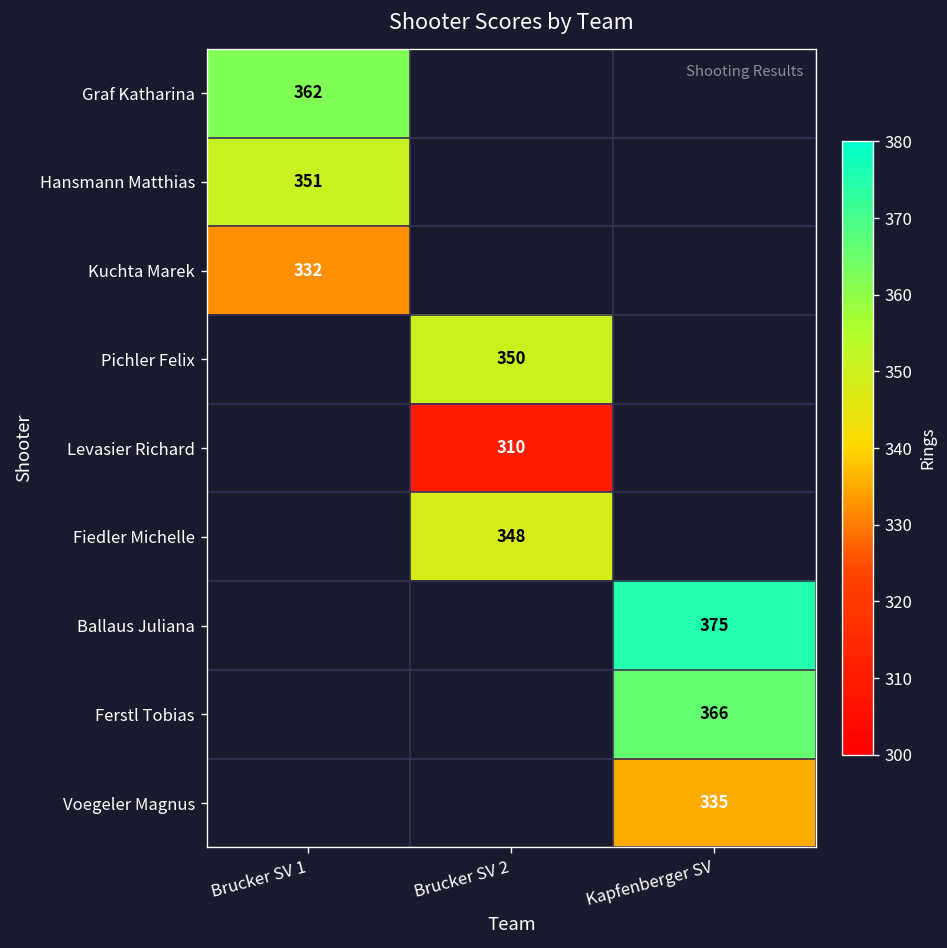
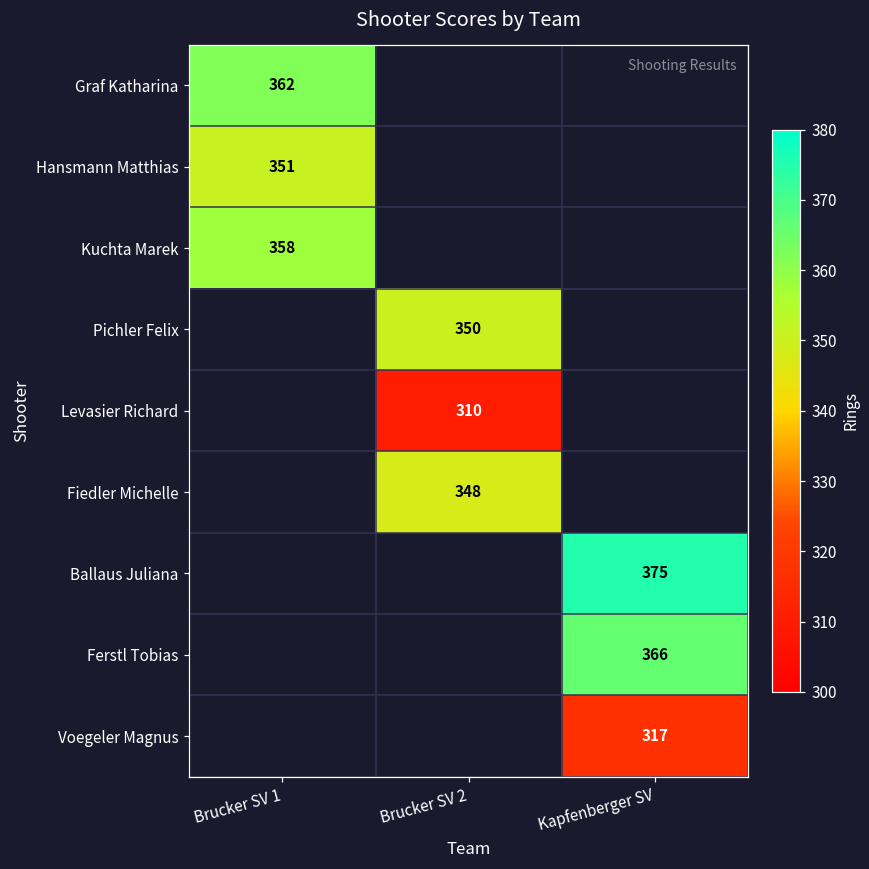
  {
    "Graf Katharina": {
      "Brucker SV 1": 362
    },
    "Hansmann Matthias": {
      "Brucker SV 1": 351
    },
    "Kuchta Marek": {
-     "Brucker SV 1": 332
+     "Brucker SV 1": 358
    },
    "Pichler Felix": {
      "Brucker SV 2": 350
    },
    "Levasier Richard": {
      "Brucker SV 2": 310
    },
    "Fiedler Michelle": {
      "Brucker SV 2": 348
    },
    "Ballaus Juliana": {
      "Kapfenberger SV": 375
    },
    "Ferstl Tobias": {
      "Kapfenberger SV": 366
    },
    "Voegeler Magnus": {
-     "Kapfenberger SV": 335
+     "Kapfenberger SV": 317
    }
  }
